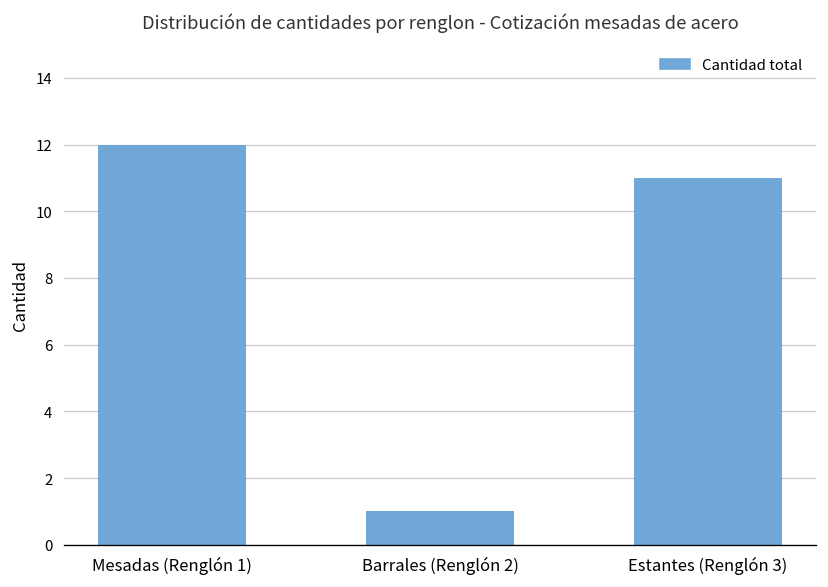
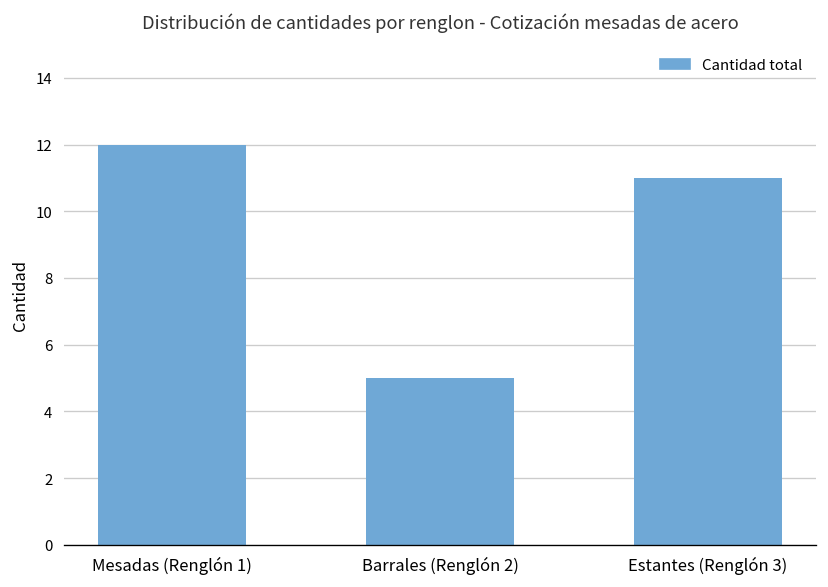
  {
    "Mesadas (Renglón 1)": 12,
-   "Barrales (Renglón 2)": 1,
+   "Barrales (Renglón 2)": 5,
    "Estantes (Renglón 3)": 11
  }
